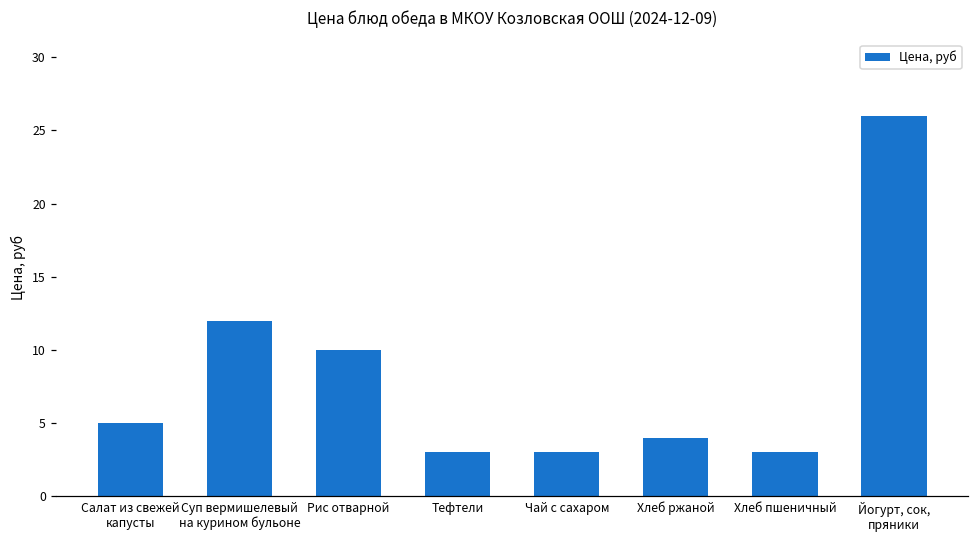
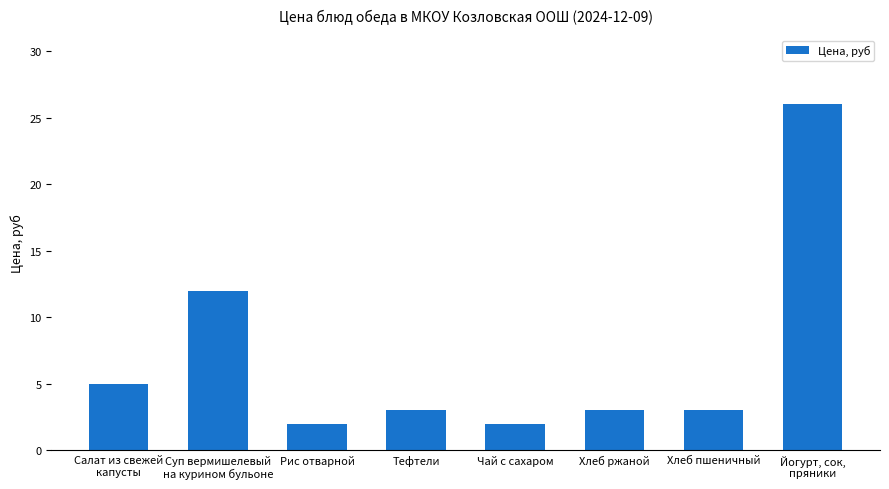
  {
    "Салат из свежей капусты": 5,
    "Суп вермишелевый на курином бульоне": 12,
-   "Рис отварной": 10,
+   "Рис отварной": 2,
    "Тефтели": 3,
-   "Чай с сахаром": 3,
-   "Хлеб ржаной": 4,
+   "Чай с сахаром": 2,
+   "Хлеб ржаной": 3,
    "Хлеб пшеничный": 3,
    "Йогурт, сок, пряники": 26
  }
